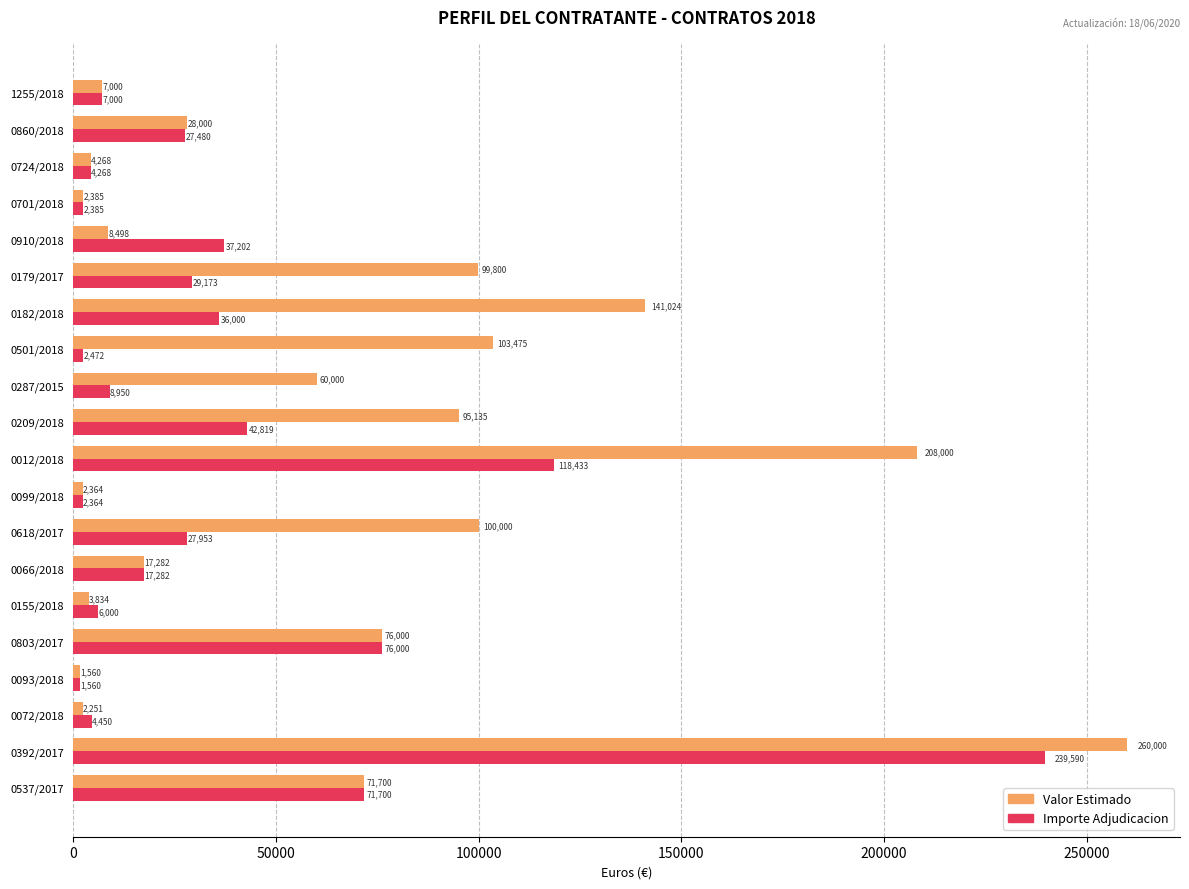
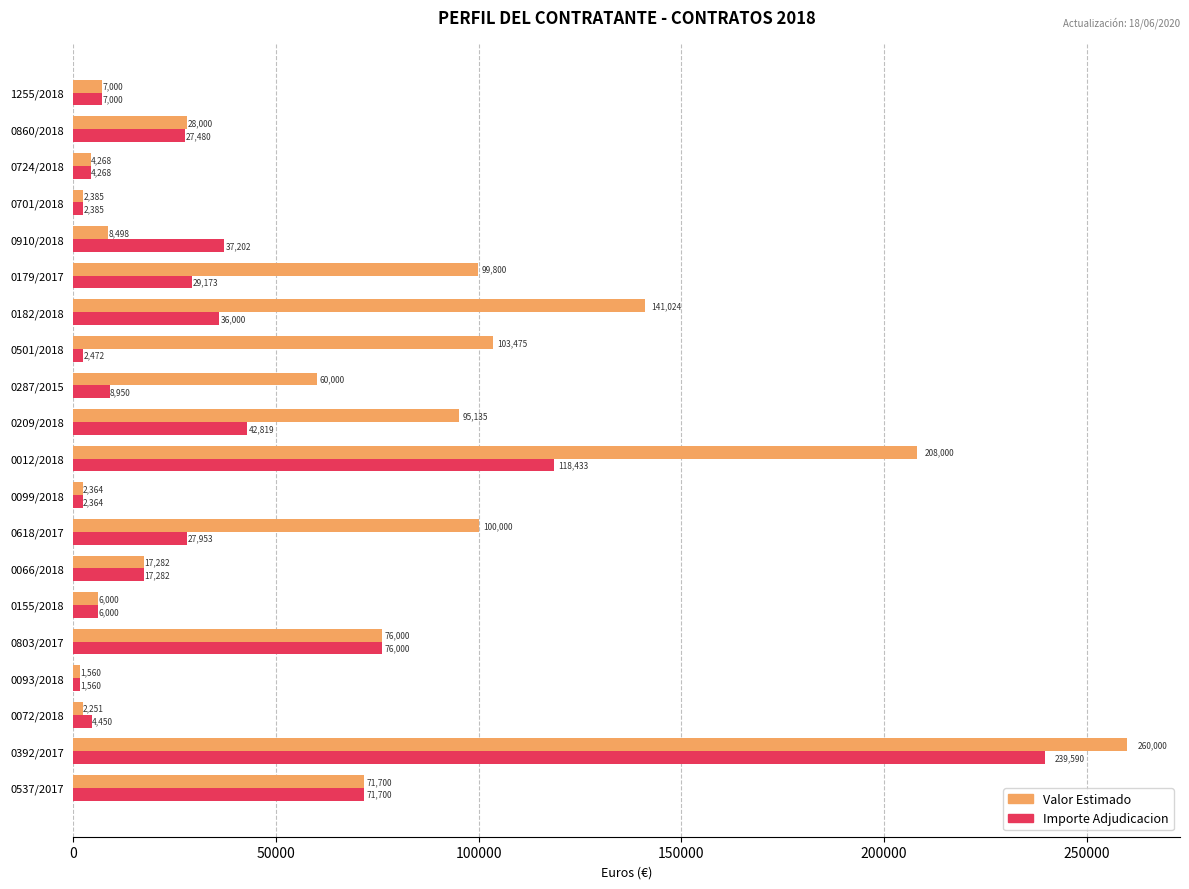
  {
    "Valor Estimado": {
      "1255/2018": "7,000",
      "0860/2018": "28,000",
      "0724/2018": "4,268",
      "0701/2018": "2,385",
      "0910/2018": "8,498",
      "0179/2017": "99,800",
      "0182/2018": "141,024",
      "0501/2018": "103,475",
      "0287/2015": "60,000",
      "0209/2018": "95,135",
      "0012/2018": "208,000",
      "0099/2018": "2,364",
      "0618/2017": "100,000",
      "0066/2018": "17,282",
-     "0155/2018": "3,834",
+     "0155/2018": "6,000",
      "0803/2017": "76,000",
      "0093/2018": "1,560",
      "0072/2018": "2,251",
      "0392/2017": "260,000",
      "0537/2017": "71,700"
    },
    "Importe Adjudicacion": {
      "1255/2018": "7,000",
      "0860/2018": "27,480",
      "0724/2018": "4,268",
      "0701/2018": "2,385",
      "0910/2018": "37,202",
      "0179/2017": "29,173",
      "0182/2018": "36,000",
      "0501/2018": "2,472",
      "0287/2015": "8,950",
      "0209/2018": "42,819",
      "0012/2018": "118,433",
      "0099/2018": "2,364",
      "0618/2017": "27,953",
      "0066/2018": "17,282",
      "0155/2018": "6,000",
      "0803/2017": "76,000",
      "0093/2018": "1,560",
      "0072/2018": "4,450",
      "0392/2017": "239,590",
      "0537/2017": "71,700"
    }
  }
